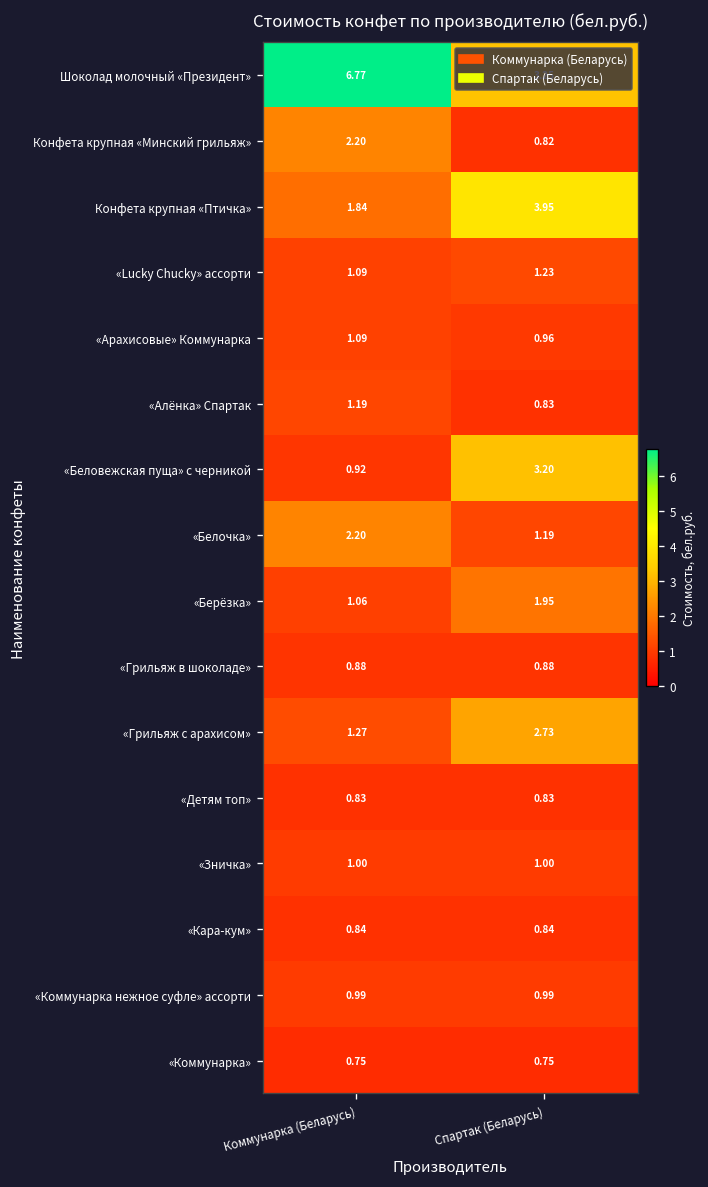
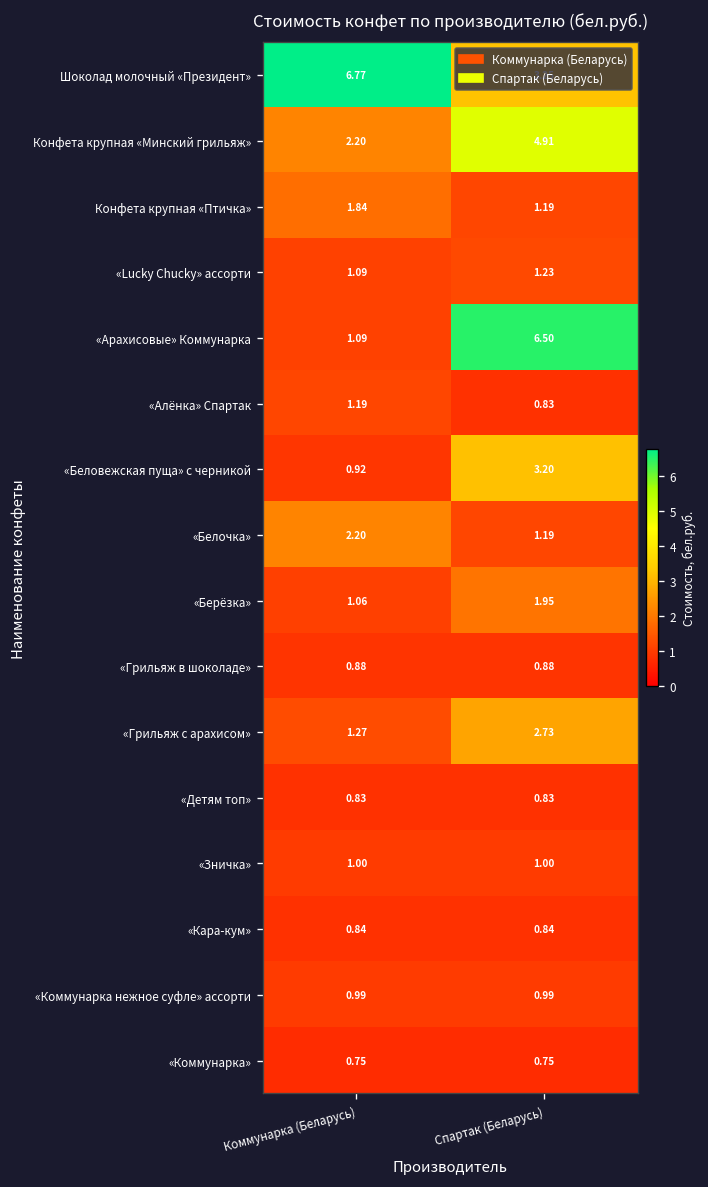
  {
    "Шоколад молочный «Президент»": {
      "Коммунарка (Беларусь)": 6.77
    },
    "Конфета крупная «Минский грильяж»": {
      "Коммунарка (Беларусь)": 2.20,
-     "Спартак (Беларусь)": 0.82
+     "Спартак (Беларусь)": 4.91
    },
    "Конфета крупная «Птичка»": {
      "Коммунарка (Беларусь)": 1.84,
-     "Спартак (Беларусь)": 3.95
+     "Спартак (Беларусь)": 1.19
    },
    "«Lucky Chucky» ассорти": {
      "Коммунарка (Беларусь)": 1.09,
      "Спартак (Беларусь)": 1.23
    },
    "«Арахисовые» Коммунарка": {
      "Коммунарка (Беларусь)": 1.09,
-     "Спартак (Беларусь)": 0.96
+     "Спартак (Беларусь)": 6.50
    },
    "«Алёнка» Спартак": {
      "Коммунарка (Беларусь)": 1.19,
      "Спартак (Беларусь)": 0.83
    },
    "«Беловежская пуща» с черникой": {
      "Коммунарка (Беларусь)": 0.92,
      "Спартак (Беларусь)": 3.20
    },
    "«Белочка»": {
      "Коммунарка (Беларусь)": 2.20,
      "Спартак (Беларусь)": 1.19
    },
    "«Берёзка»": {
      "Коммунарка (Беларусь)": 1.06,
      "Спартак (Беларусь)": 1.95
    },
    "«Грильяж в шоколаде»": {
      "Коммунарка (Беларусь)": 0.88,
      "Спартак (Беларусь)": 0.88
    },
    "«Грильяж с арахисом»": {
      "Коммунарка (Беларусь)": 1.27,
      "Спартак (Беларусь)": 2.73
    },
    "«Детям топ»": {
      "Коммунарка (Беларусь)": 0.83,
      "Спартак (Беларусь)": 0.83
    },
    "«Зничка»": {
      "Коммунарка (Беларусь)": 1.00,
      "Спартак (Беларусь)": 1.00
    },
    "«Кара-кум»": {
      "Коммунарка (Беларусь)": 0.84,
      "Спартак (Беларусь)": 0.84
    },
    "«Коммунарка нежное суфле» ассорти": {
      "Коммунарка (Беларусь)": 0.99,
      "Спартак (Беларусь)": 0.99
    },
    "«Коммунарка»": {
      "Коммунарка (Беларусь)": 0.75,
      "Спартак (Беларусь)": 0.75
    }
  }
